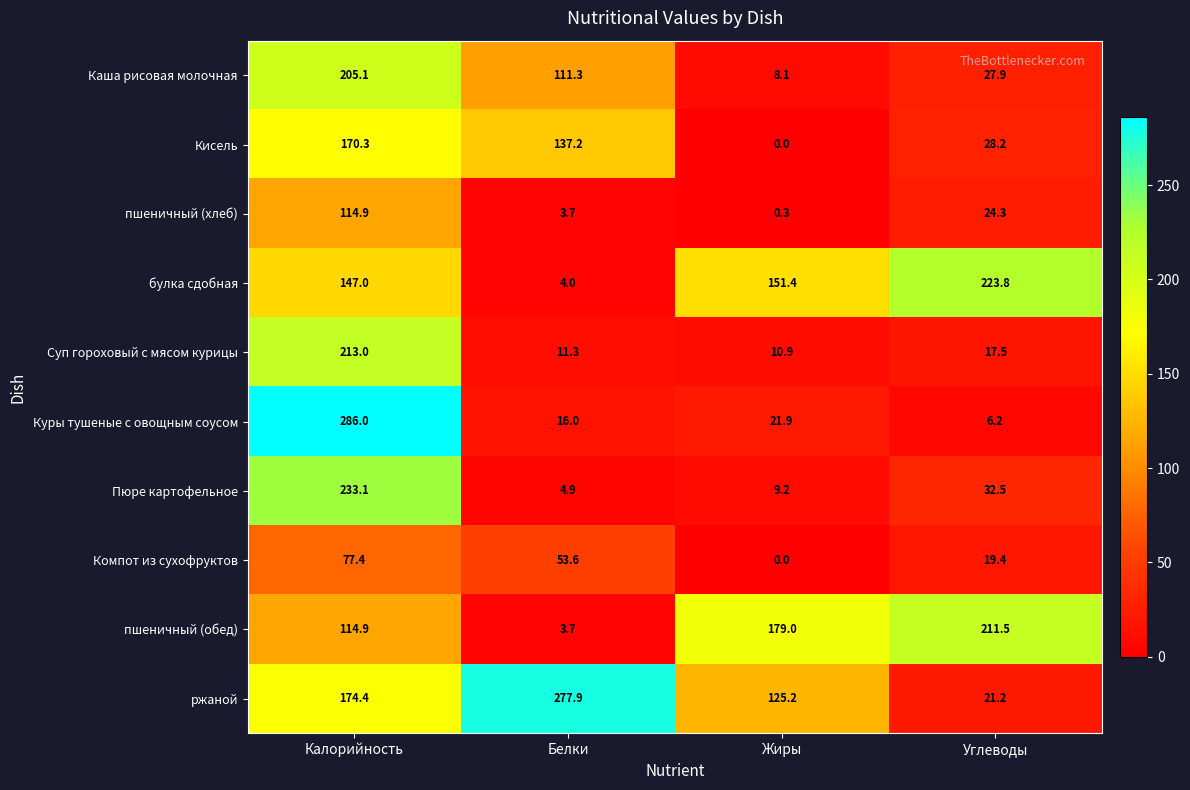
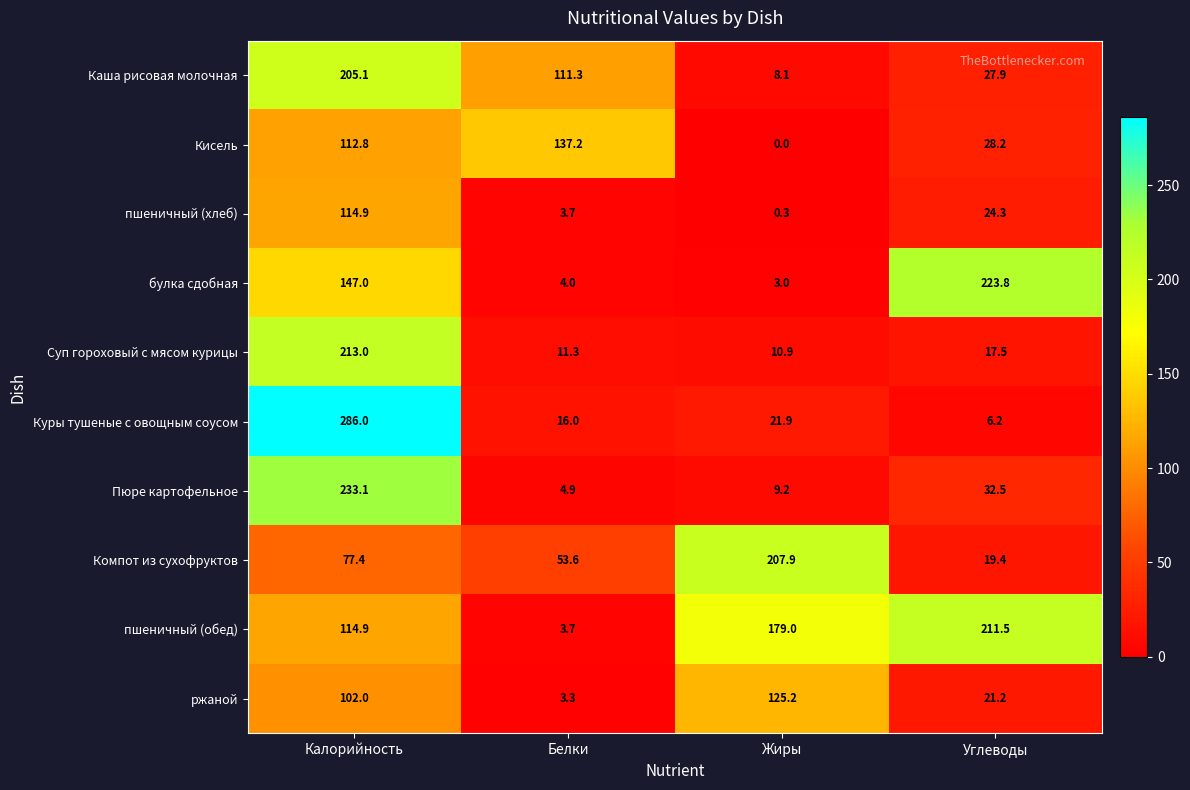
  {
    "Каша рисовая молочная": {
      "Калорийность": 205.1,
      "Белки": 111.3,
      "Жиры": 8.1
    },
    "Кисель": {
-     "Калорийность": 170.3,
+     "Калорийность": 112.8,
      "Белки": 137.2,
      "Жиры": 0.0,
      "Углеводы": 28.2
    },
    "пшеничный (хлеб)": {
      "Калорийность": 114.9,
      "Белки": 3.7,
      "Жиры": 0.3,
      "Углеводы": 24.3
    },
    "булка сдобная": {
      "Калорийность": 147.0,
      "Белки": 4.0,
-     "Жиры": 151.4,
+     "Жиры": 3.0,
      "Углеводы": 223.8
    },
    "Суп гороховый с мясом курицы": {
      "Калорийность": 213.0,
      "Белки": 11.3,
      "Жиры": 10.9,
      "Углеводы": 17.5
    },
    "Куры тушеные с овощным соусом": {
      "Калорийность": 286.0,
      "Белки": 16.0,
      "Жиры": 21.9,
      "Углеводы": 6.2
    },
    "Пюре картофельное": {
      "Калорийность": 233.1,
      "Белки": 4.9,
      "Жиры": 9.2,
      "Углеводы": 32.5
    },
    "Компот из сухофруктов": {
      "Калорийность": 77.4,
      "Белки": 53.6,
-     "Жиры": 0.0,
+     "Жиры": 207.9,
      "Углеводы": 19.4
    },
    "пшеничный (обед)": {
      "Калорийность": 114.9,
      "Белки": 3.7,
      "Жиры": 179.0,
      "Углеводы": 211.5
    },
    "ржаной": {
-     "Калорийность": 174.4,
-     "Белки": 277.9,
+     "Калорийность": 102.0,
+     "Белки": 3.3,
      "Жиры": 125.2,
      "Углеводы": 21.2
    }
  }
